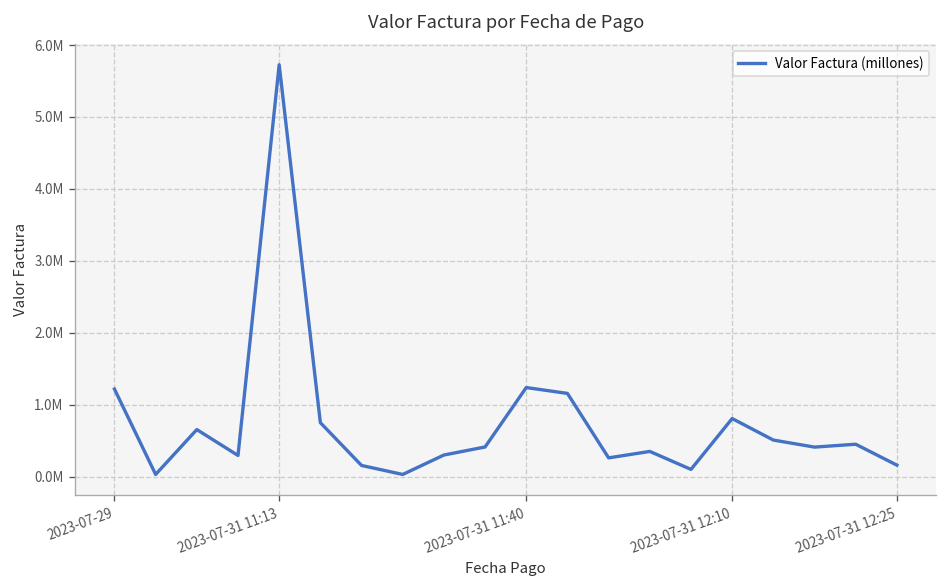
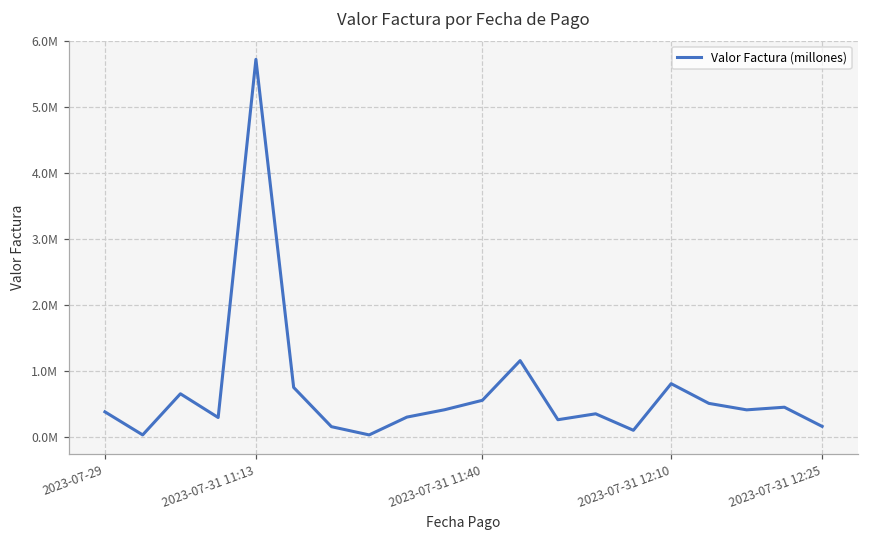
  {
-   "2023-07-29": 1200000,
+   "2023-07-29": 400000,
    "2023-07-31 11:13": 5700000,
-   "2023-07-31 11:40": 1200000,
+   "2023-07-31 11:40": 600000,
    "2023-07-31 12:10": 800000,
    "2023-07-31 12:25": 200000
  }
